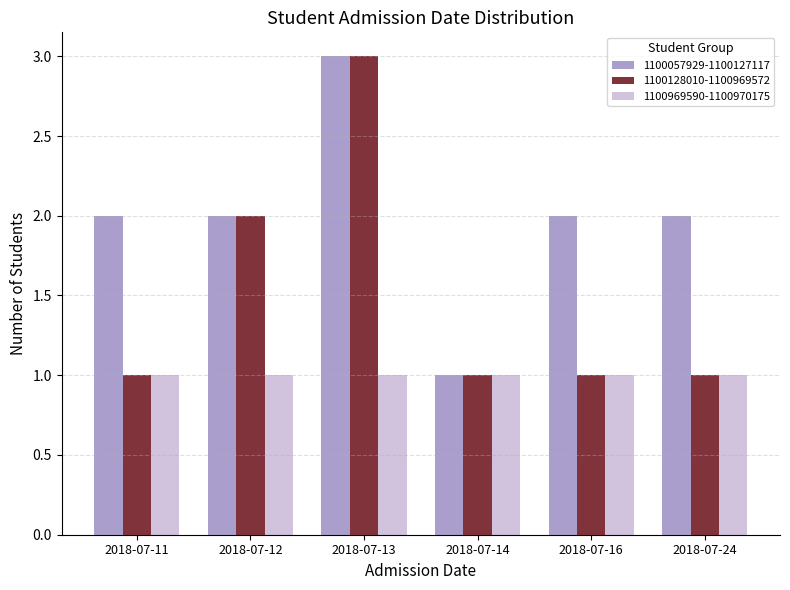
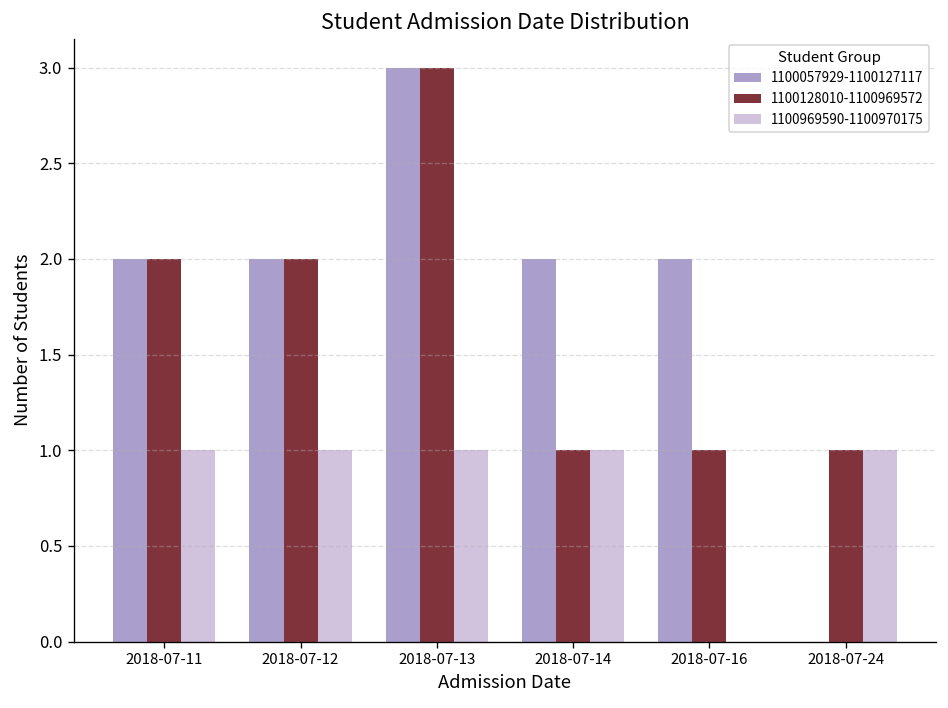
  {
    "1100057929-1100127117": {
      "2018-07-11": 2,
      "2018-07-12": 2,
      "2018-07-13": 3,
-     "2018-07-14": 1,
+     "2018-07-14": 2,
      "2018-07-16": 2,
-     "2018-07-24": 2
+     "2018-07-24": 0
    },
    "1100128010-1100969572": {
-     "2018-07-11": 1,
+     "2018-07-11": 2,
      "2018-07-12": 2,
      "2018-07-13": 3,
      "2018-07-14": 1,
      "2018-07-16": 1,
      "2018-07-24": 1
    },
    "1100969590-1100970175": {
      "2018-07-11": 1,
      "2018-07-12": 1,
      "2018-07-13": 1,
      "2018-07-14": 1,
-     "2018-07-16": 1,
+     "2018-07-16": 0,
      "2018-07-24": 1
    }
  }
